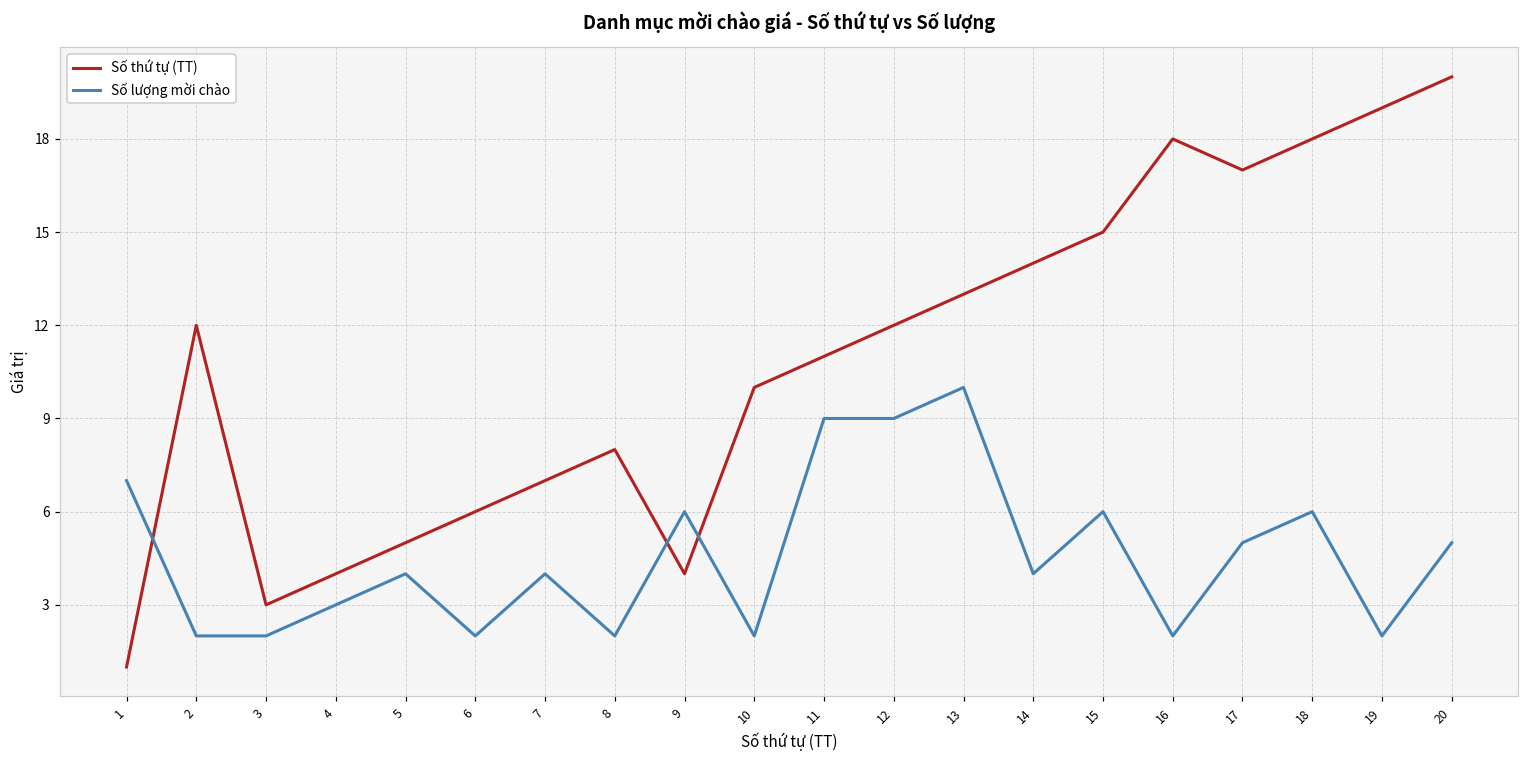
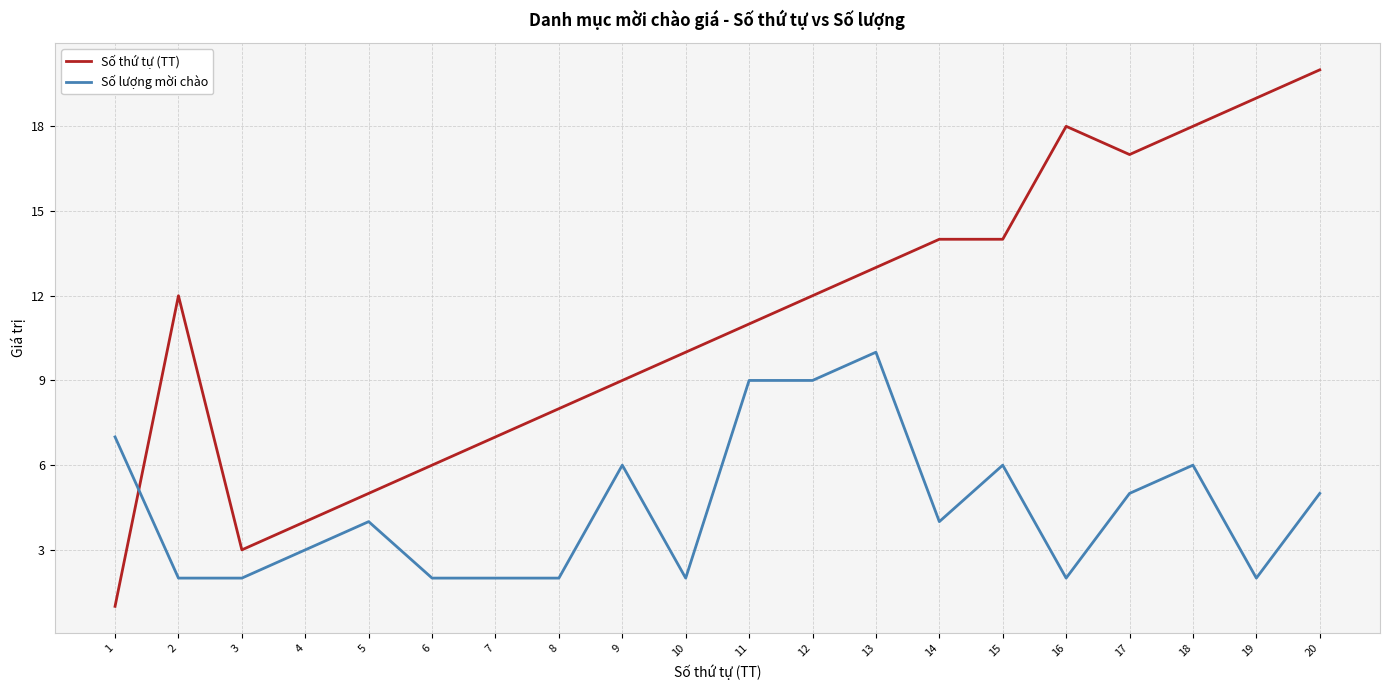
  {
    "Số thứ tự (TT)": {
      "1": 1,
      "2": 12,
      "3": 3,
      "4": 4,
      "5": 5,
      "6": 6,
      "7": 7,
      "8": 8,
-     "9": 4,
+     "9": 9,
      "10": 10,
      "11": 11,
      "12": 12,
      "13": 13,
      "14": 14,
-     "15": 15,
+     "15": 14,
      "16": 18,
      "17": 17,
      "18": 18,
      "19": 19,
      "20": 20
    },
    "Số lượng mời chào": {
      "1": 7,
      "2": 2,
      "3": 2,
      "4": 3,
      "5": 4,
      "6": 2,
-     "7": 4,
+     "7": 2,
      "8": 2,
      "9": 6,
      "10": 2,
      "11": 9,
      "12": 9,
      "13": 10,
      "14": 4,
      "15": 6,
      "16": 2,
      "17": 5,
      "18": 6,
      "19": 2,
      "20": 5
    }
  }
